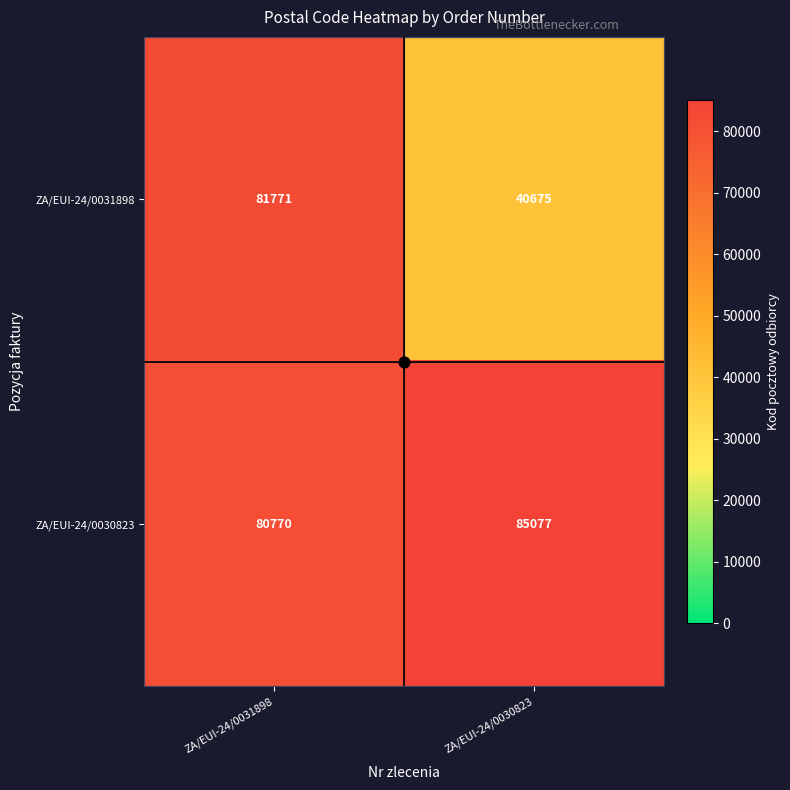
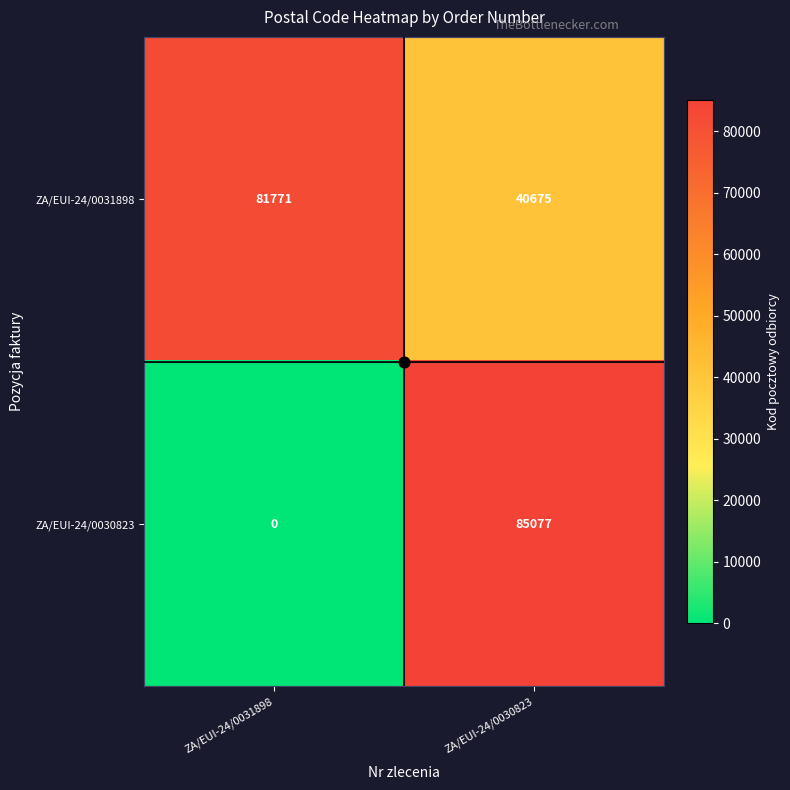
  {
    "ZA/EUI-24/0031898": {
      "ZA/EUI-24/0031898": 81771,
      "ZA/EUI-24/0030823": 40675
    },
    "ZA/EUI-24/0030823": {
-     "ZA/EUI-24/0031898": 80770,
+     "ZA/EUI-24/0031898": 0,
      "ZA/EUI-24/0030823": 85077
    }
  }
